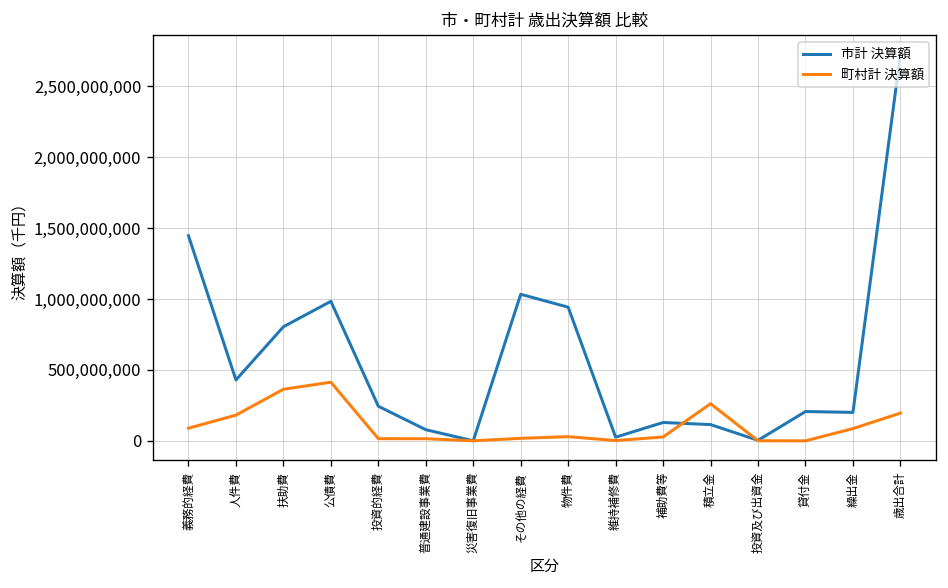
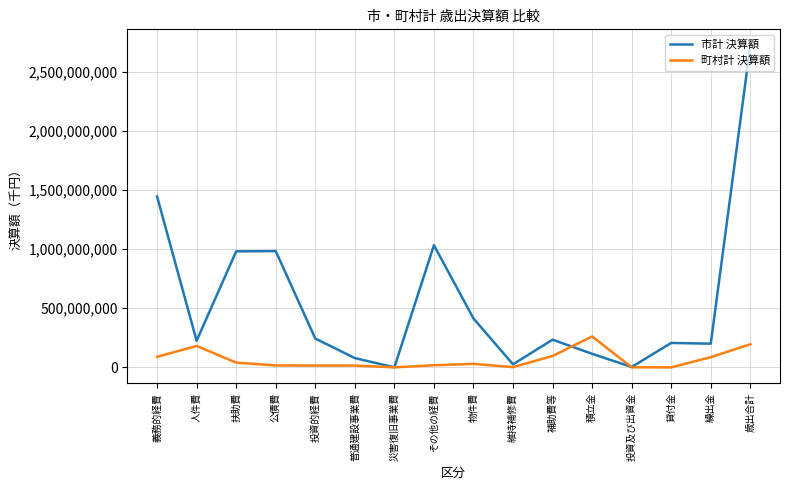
  {
    "市計 決算額": {
      "義務的経費": "1,450,000,000",
-     "人件費": "430,000,000",
-     "扶助費": "800,000,000",
+     "人件費": "230,000,000",
+     "扶助費": "980,000,000",
      "公債費": "980,000,000",
      "投資的経費": "240,000,000",
      "普通建設事業費": "80,000,000",
      "その他の経費": "1,030,000,000",
-     "物件費": "940,000,000",
+     "物件費": "410,000,000",
      "維持補修費": "30,000,000",
-     "補助費等": "130,000,000",
+     "補助費等": "230,000,000",
      "積立金": "110,000,000",
      "貸付金": "210,000,000",
      "繰出金": "200,000,000"
    },
    "町村計 決算額": {
      "義務的経費": "90,000,000",
      "人件費": "180,000,000",
-     "扶助費": "360,000,000",
-     "公債費": "410,000,000",
+     "扶助費": "40,000,000",
+     "公債費": "20,000,000",
      "投資的経費": "20,000,000",
      "普通建設事業費": "20,000,000",
      "その他の経費": "20,000,000",
      "物件費": "30,000,000",
      "維持補修費": "0",
-     "補助費等": "30,000,000",
+     "補助費等": "100,000,000",
      "積立金": "260,000,000",
      "貸付金": "0",
      "繰出金": "90,000,000",
      "歳出合計": "200,000,000"
    }
  }
